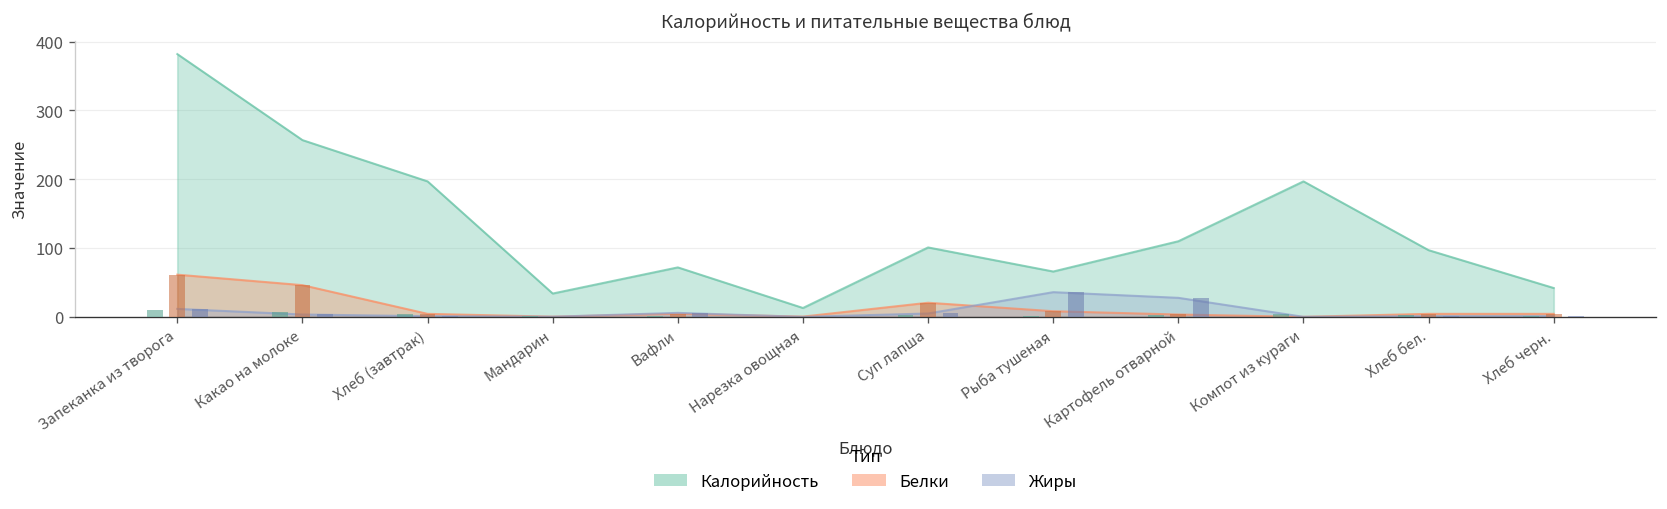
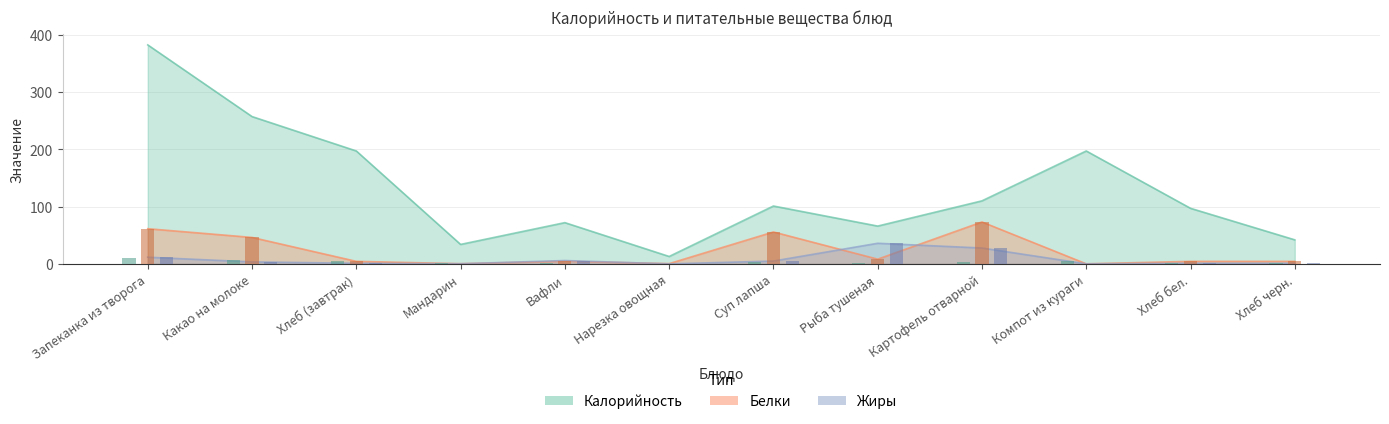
  {
    "Белки": {
      "Запеканка из творога": 60,
      "Какао на молоке": 50,
      "Хлеб (завтрак)": 0,
      "Вафли": 0,
-     "Суп лапша": 20,
+     "Суп лапша": 60,
      "Рыба тушеная": 10,
-     "Картофель отварной": 0,
+     "Картофель отварной": 70,
      "Хлеб бел.": 0,
      "Хлеб черн.": 0
    }
  }
